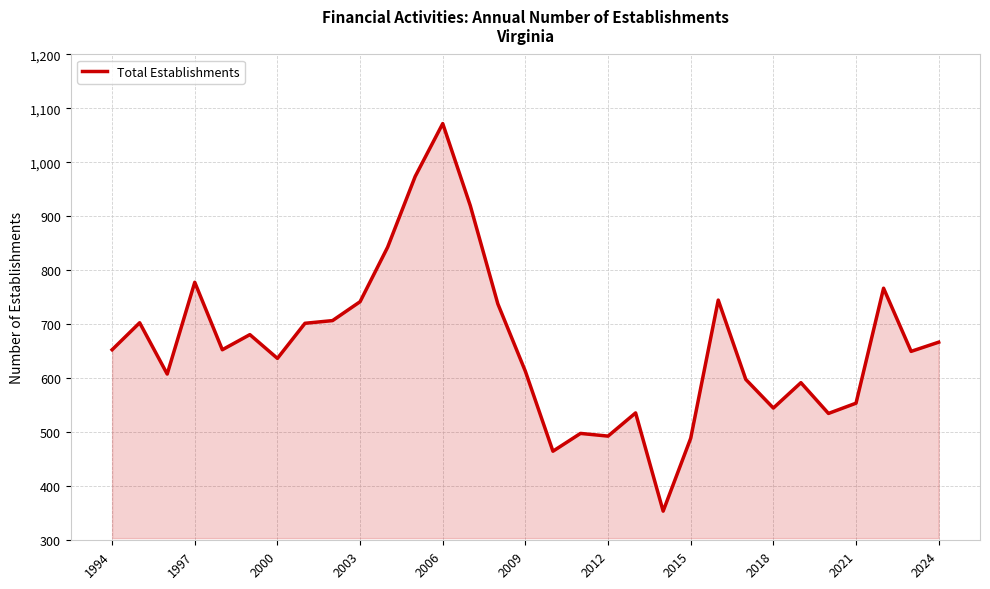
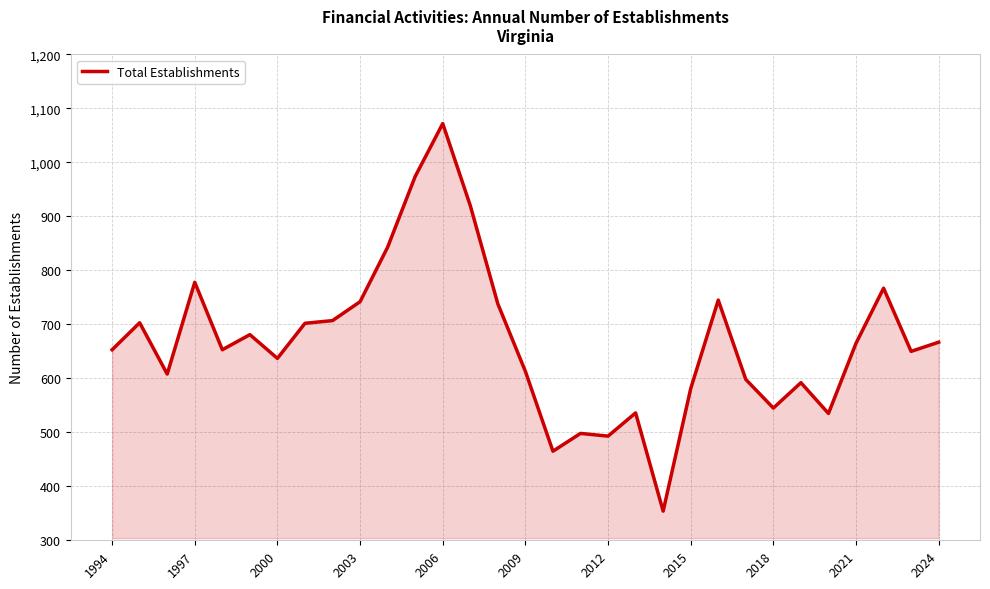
  {
    "1994": "650",
    "1997": "780",
    "2000": "640",
    "2003": "740",
    "2006": "1,070",
    "2009": "610",
    "2012": "490",
-   "2015": "490",
+   "2015": "580",
    "2018": "550",
-   "2021": "550",
+   "2021": "670",
    "2024": "670"
  }
